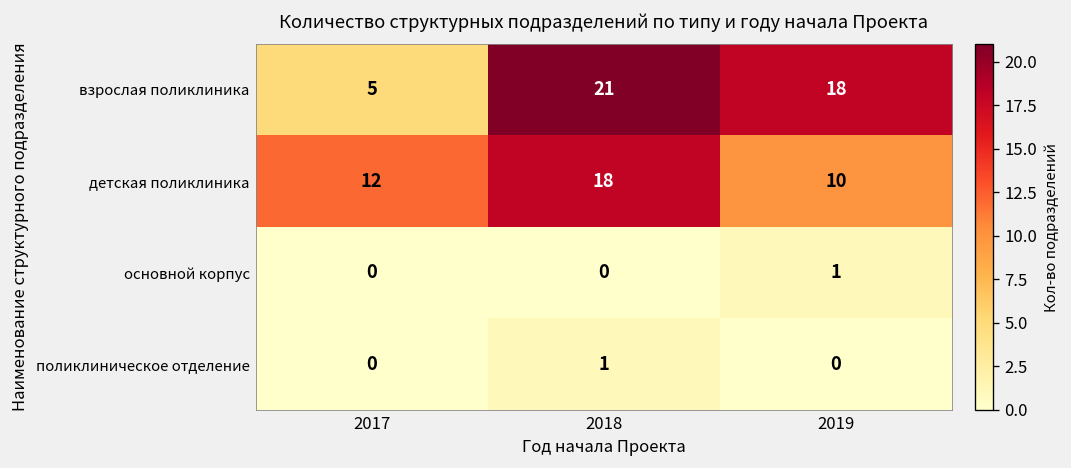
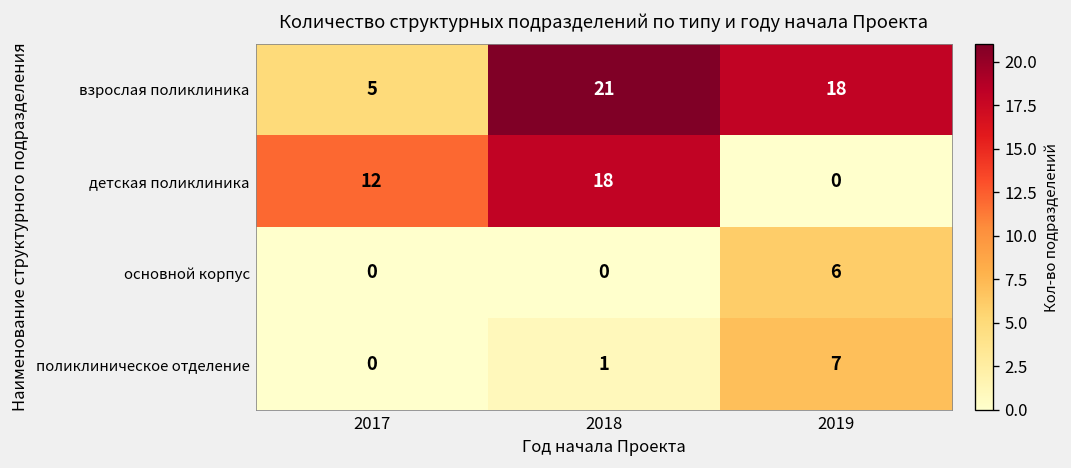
  {
    "взрослая поликлиника": {
      "2017": 5,
      "2018": 21,
      "2019": 18
    },
    "детская поликлиника": {
      "2017": 12,
      "2018": 18,
-     "2019": 10
+     "2019": 0
    },
    "основной корпус": {
      "2017": 0,
      "2018": 0,
-     "2019": 1
+     "2019": 6
    },
    "поликлиническое отделение": {
      "2017": 0,
      "2018": 1,
-     "2019": 0
+     "2019": 7
    }
  }
